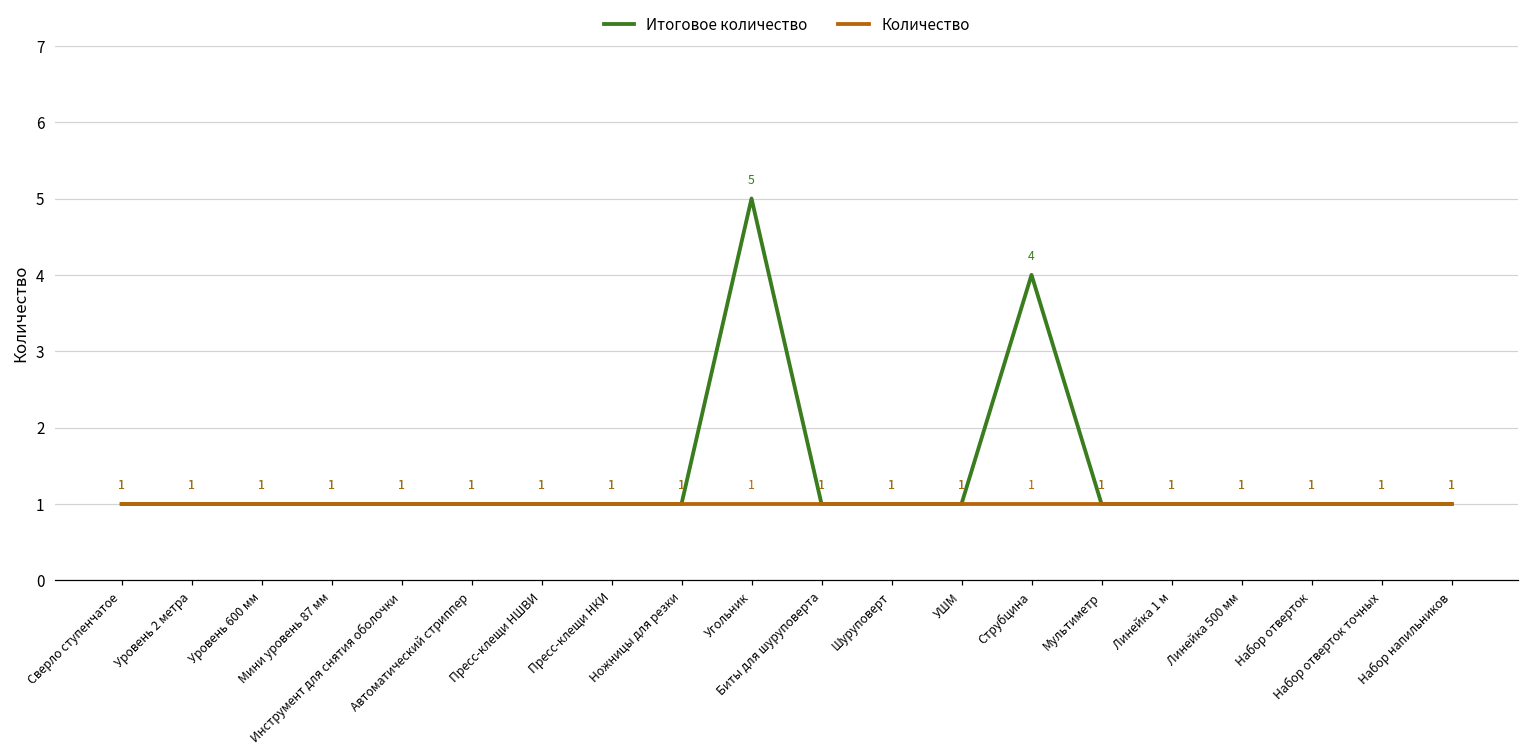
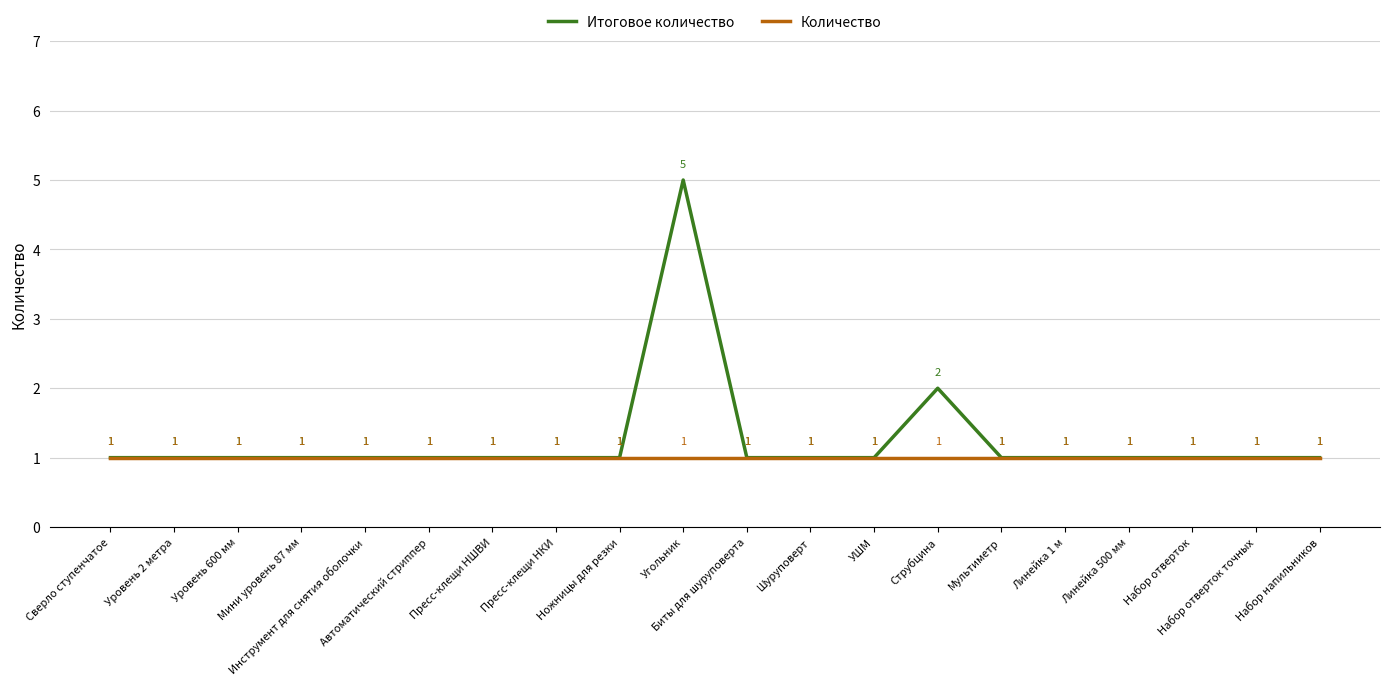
  {
    "Итоговое количество": {
      "Угольник": 5,
-     "Струбцина": 4
+     "Струбцина": 2
    },
    "Количество": {
      "Угольник": 1,
      "Струбцина": 1
    }
  }
